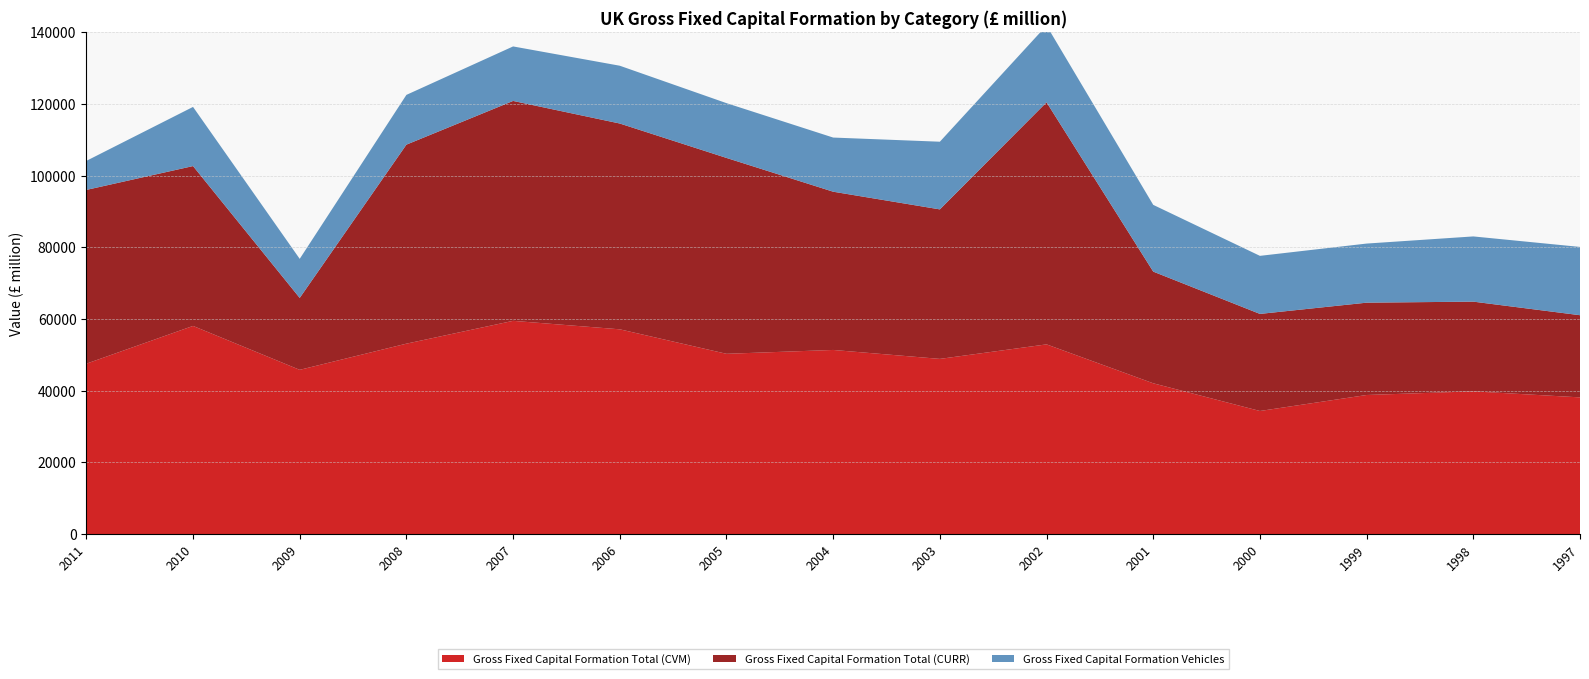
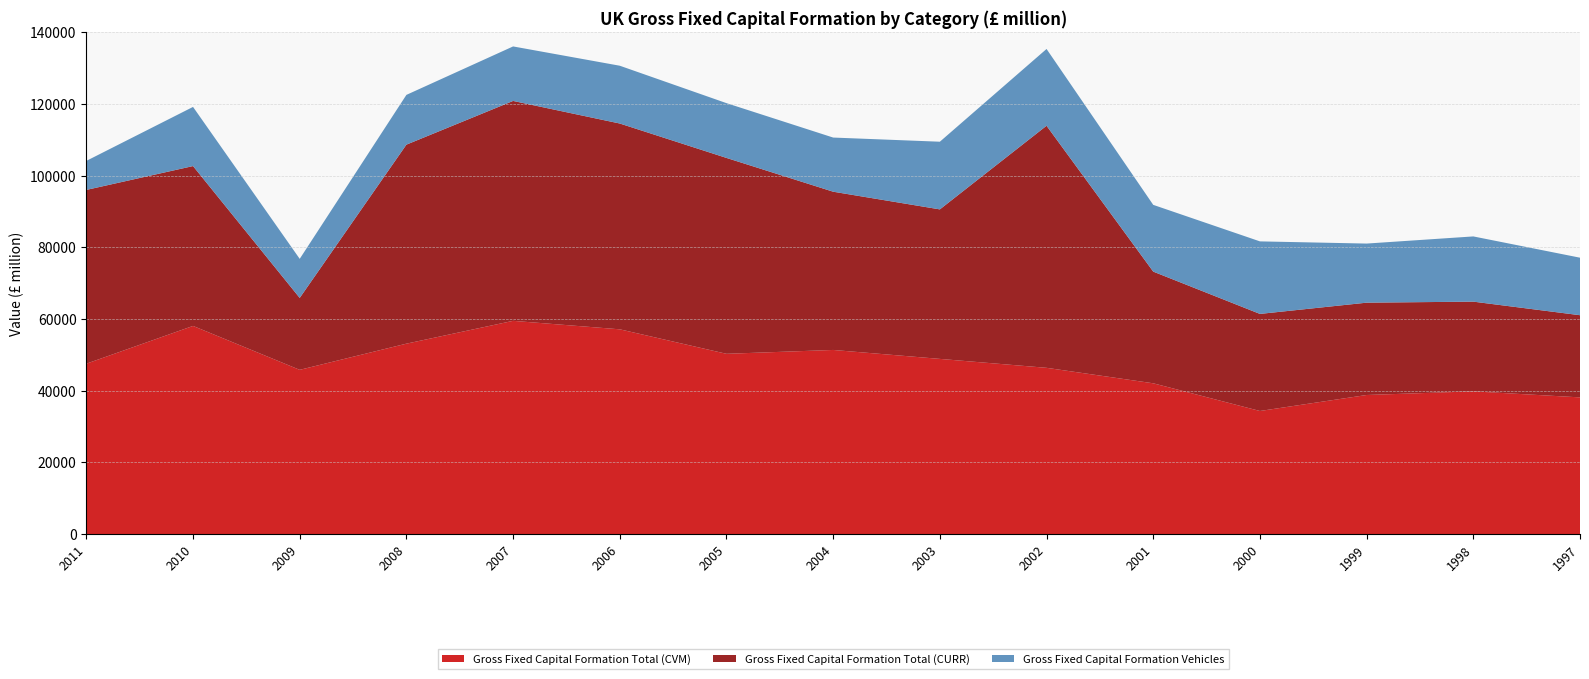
  {
    "Gross Fixed Capital Formation Total (CVM)": {
      "2011": 48000,
      "2010": 58000,
      "2009": 46000,
      "2008": 53000,
      "2007": 59000,
      "2006": 57000,
      "2005": 50000,
      "2004": 51000,
      "2003": 49000,
-     "2002": 53000,
+     "2002": 46000,
      "2001": 42000,
      "2000": 34000,
      "1999": 39000,
      "1998": 40000,
      "1997": 38000
    },
    "Gross Fixed Capital Formation Total (CURR)": {
      "2011": 48000,
      "2010": 45000,
      "2009": 20000,
      "2008": 56000,
      "2007": 61000,
      "2006": 57000,
      "2005": 55000,
      "2004": 44000,
      "2003": 42000,
      "2002": 68000,
      "2001": 31000,
      "2000": 27000,
      "1999": 26000,
      "1998": 25000,
      "1997": 23000
    },
    "Gross Fixed Capital Formation Vehicles": {
      "2011": 8000,
      "2010": 17000,
      "2009": 11000,
      "2008": 14000,
      "2007": 15000,
      "2006": 16000,
      "2005": 15000,
      "2004": 15000,
      "2003": 19000,
      "2001": 19000,
-     "2000": 16000,
+     "2000": 20000,
      "1999": 16000,
      "1998": 18000,
-     "1997": 19000
+     "1997": 16000
    }
  }
